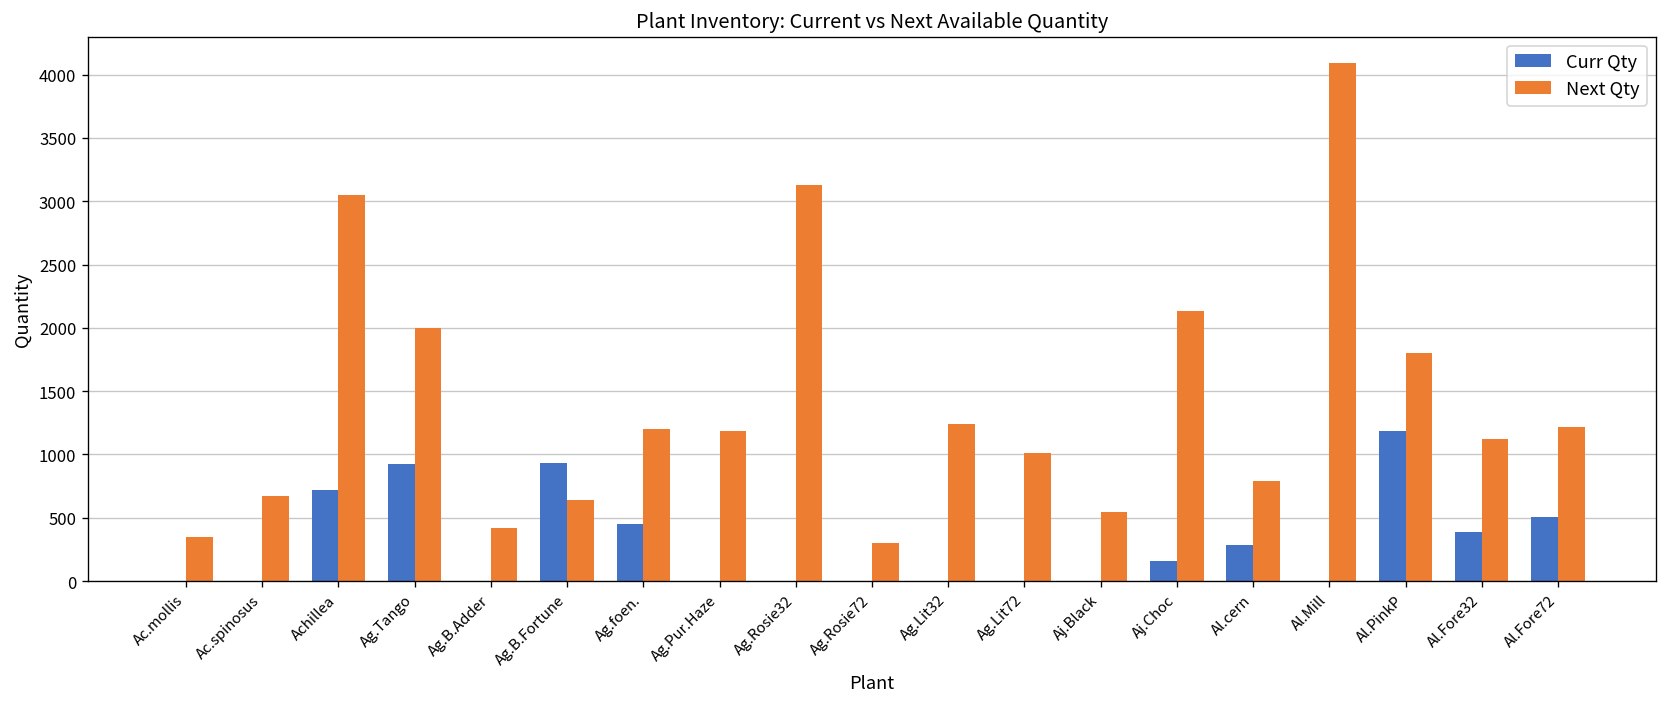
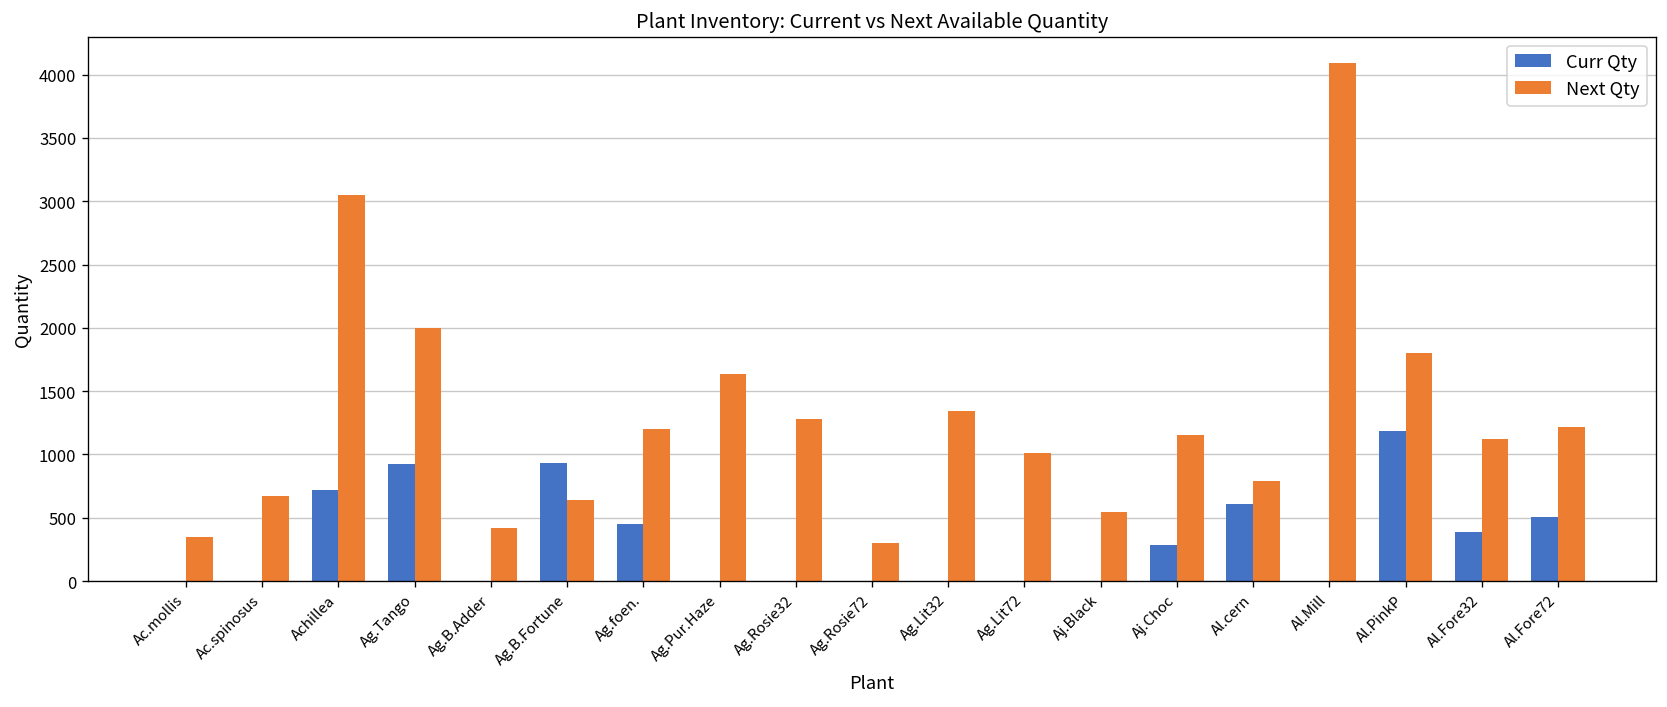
  {
    "Curr Qty": {
      "Ac.mollis": 0,
      "Ac.spinosus": 0,
      "Achillea": 720,
      "Ag.Tango": 930,
      "Ag.B.Adder": 0,
      "Ag.B.Fortune": 930,
      "Ag.foen.": 450,
      "Ag.Pur.Haze": 0,
      "Ag.Rosie32": 0,
      "Ag.Rosie72": 0,
      "Ag.Lit32": 0,
      "Ag.Lit72": 0,
      "Aj.Black": 0,
-     "Aj.Choc": 160,
-     "Al.cern": 290,
+     "Aj.Choc": 290,
+     "Al.cern": 610,
      "Al.Mill": 0,
      "Al.PinkP": 1180,
      "Al.Fore32": 390,
      "Al.Fore72": 500
    },
    "Next Qty": {
      "Ac.mollis": 350,
      "Ac.spinosus": 670,
      "Achillea": 3050,
      "Ag.Tango": 2000,
      "Ag.B.Adder": 420,
      "Ag.B.Fortune": 640,
      "Ag.foen.": 1200,
-     "Ag.Pur.Haze": 1180,
-     "Ag.Rosie32": 3130,
+     "Ag.Pur.Haze": 1630,
+     "Ag.Rosie32": 1280,
      "Ag.Rosie72": 300,
-     "Ag.Lit32": 1240,
+     "Ag.Lit32": 1340,
      "Ag.Lit72": 1010,
      "Aj.Black": 540,
-     "Aj.Choc": 2130,
+     "Aj.Choc": 1150,
      "Al.cern": 790,
      "Al.Mill": 4100,
      "Al.PinkP": 1800,
      "Al.Fore32": 1120,
      "Al.Fore72": 1220
    }
  }
